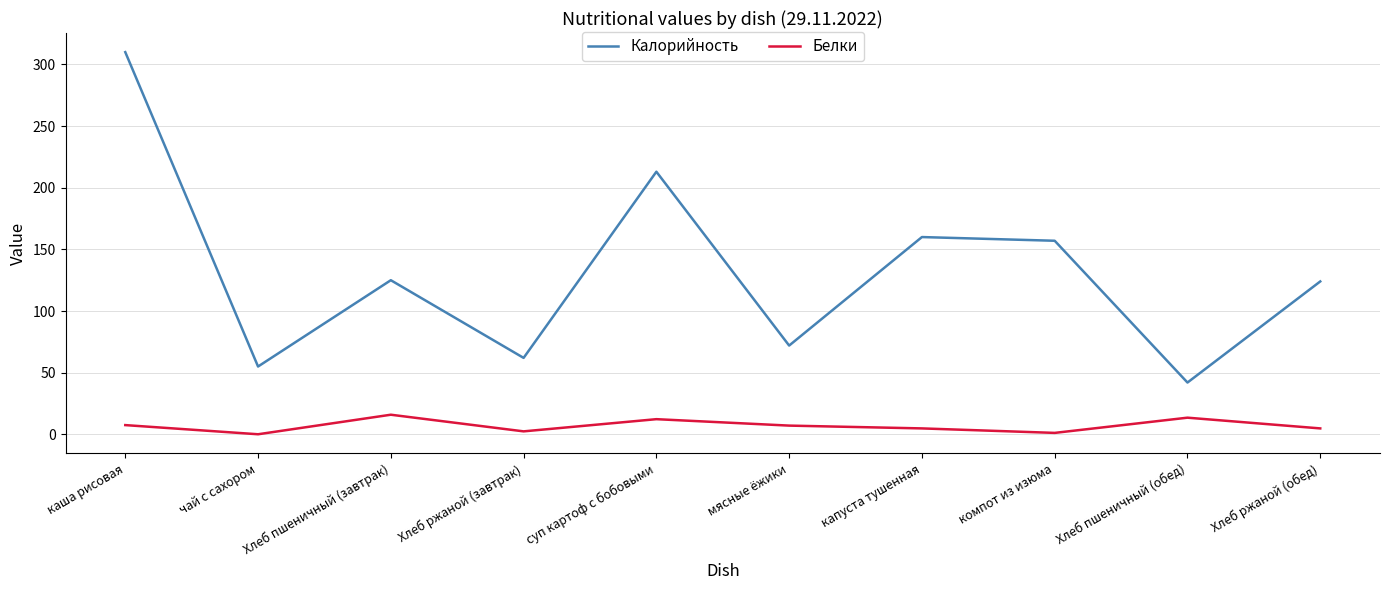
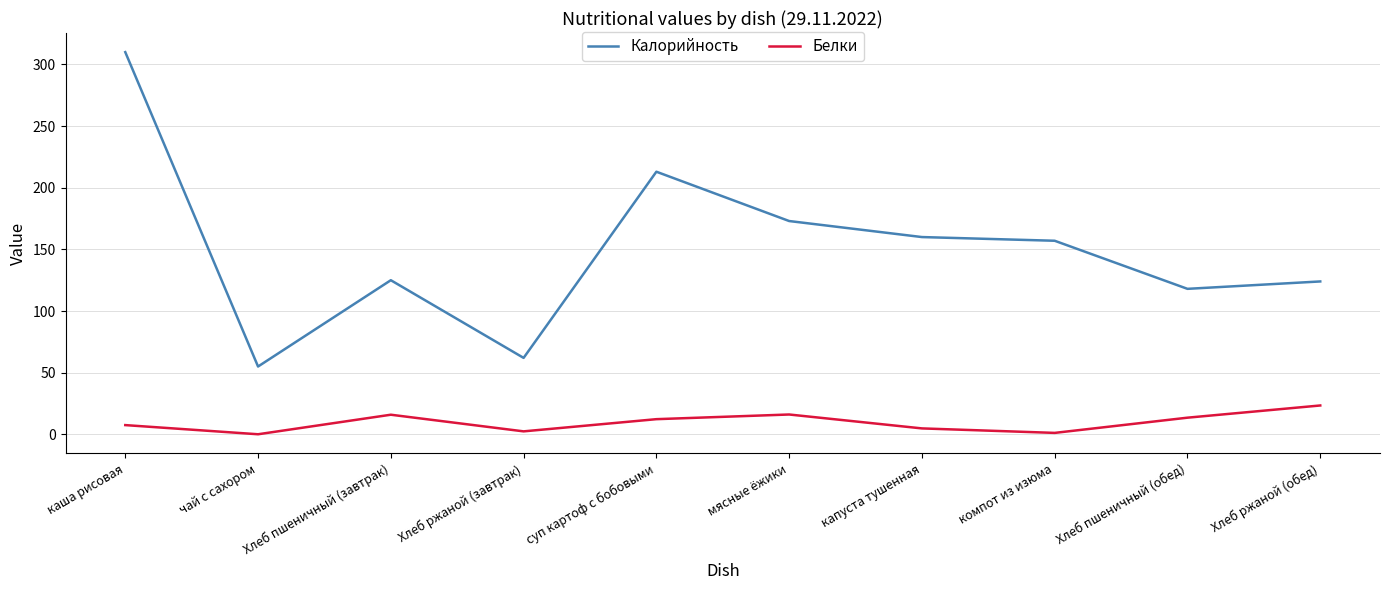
  {
    "Калорийность": {
      "каша рисовая": 310,
      "чай с сахором": 55,
      "Хлеб пшеничный (завтрак)": 125,
      "Хлеб ржаной (завтрак)": 62,
      "суп картоф с бобовыми": 213,
-     "мясные ёжики": 72,
+     "мясные ёжики": 173,
      "капуста тушенная": 160,
      "компот из изюма": 157,
-     "Хлеб пшеничный (обед)": 42,
+     "Хлеб пшеничный (обед)": 118,
      "Хлеб ржаной (обед)": 124
    },
    "Белки": {
      "каша рисовая": 7,
      "чай с сахором": 0,
      "Хлеб пшеничный (завтрак)": 16,
      "Хлеб ржаной (завтрак)": 2,
      "суп картоф с бобовыми": 12,
-     "мясные ёжики": 7,
+     "мясные ёжики": 16,
      "капуста тушенная": 5,
      "компот из изюма": 1,
      "Хлеб пшеничный (обед)": 14,
-     "Хлеб ржаной (обед)": 5
+     "Хлеб ржаной (обед)": 23
    }
  }
